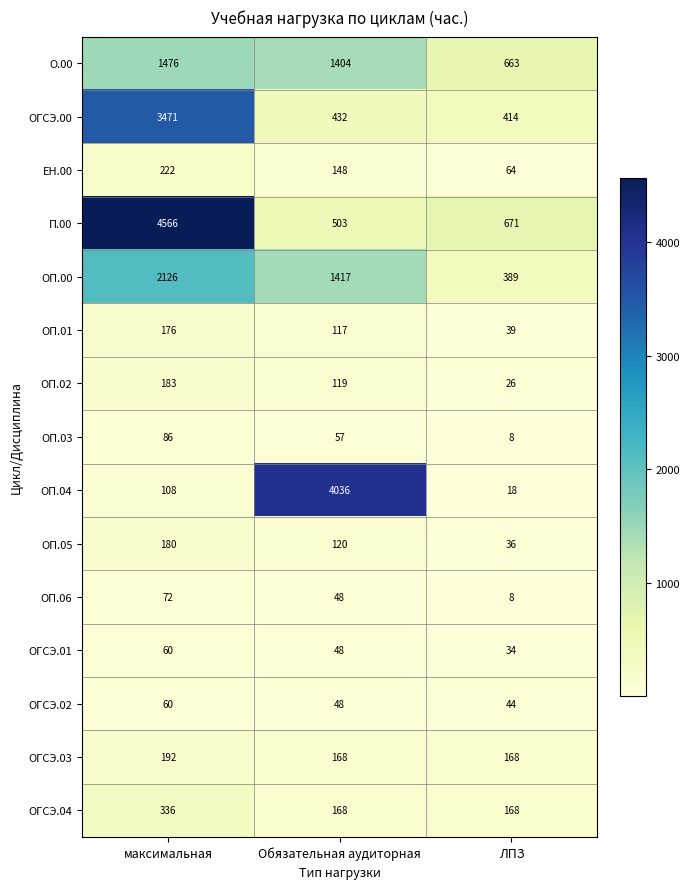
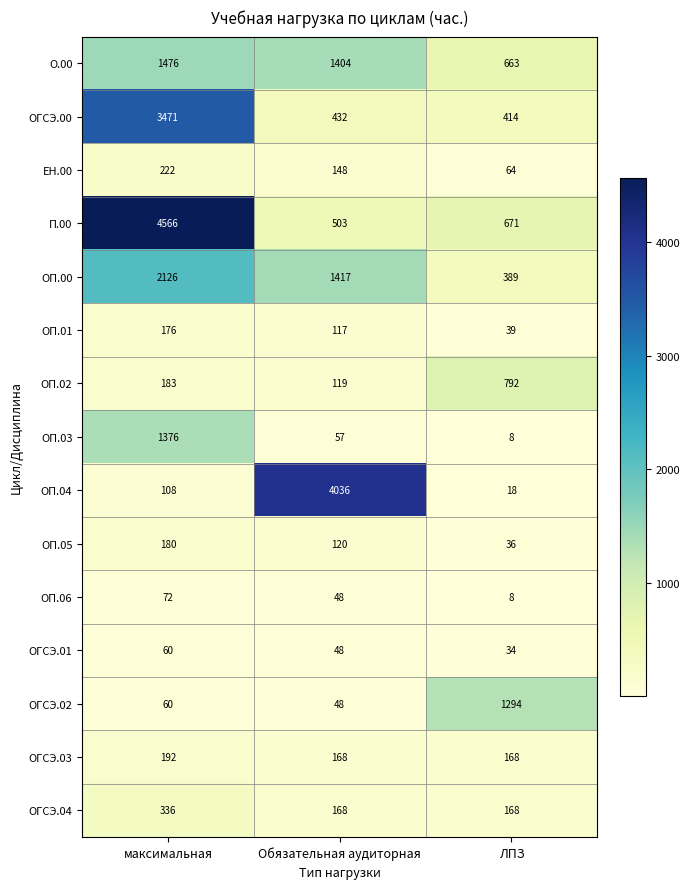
  {
    "О.00": {
      "максимальная": 1476,
      "Обязательная аудиторная": 1404,
      "ЛПЗ": 663
    },
    "ОГСЭ.00": {
      "максимальная": 3471,
      "Обязательная аудиторная": 432,
      "ЛПЗ": 414
    },
    "ЕН.00": {
      "максимальная": 222,
      "Обязательная аудиторная": 148,
      "ЛПЗ": 64
    },
    "П.00": {
      "максимальная": 4566,
      "Обязательная аудиторная": 503,
      "ЛПЗ": 671
    },
    "ОП.00": {
      "максимальная": 2126,
      "Обязательная аудиторная": 1417,
      "ЛПЗ": 389
    },
    "ОП.01": {
      "максимальная": 176,
      "Обязательная аудиторная": 117,
      "ЛПЗ": 39
    },
    "ОП.02": {
      "максимальная": 183,
      "Обязательная аудиторная": 119,
-     "ЛПЗ": 26
+     "ЛПЗ": 792
    },
    "ОП.03": {
-     "максимальная": 86,
+     "максимальная": 1376,
      "Обязательная аудиторная": 57,
      "ЛПЗ": 8
    },
    "ОП.04": {
      "максимальная": 108,
      "Обязательная аудиторная": 4036,
      "ЛПЗ": 18
    },
    "ОП.05": {
      "максимальная": 180,
      "Обязательная аудиторная": 120,
      "ЛПЗ": 36
    },
    "ОП.06": {
      "максимальная": 72,
      "Обязательная аудиторная": 48,
      "ЛПЗ": 8
    },
    "ОГСЭ.01": {
      "максимальная": 60,
      "Обязательная аудиторная": 48,
      "ЛПЗ": 34
    },
    "ОГСЭ.02": {
      "максимальная": 60,
      "Обязательная аудиторная": 48,
-     "ЛПЗ": 44
+     "ЛПЗ": 1294
    },
    "ОГСЭ.03": {
      "максимальная": 192,
      "Обязательная аудиторная": 168,
      "ЛПЗ": 168
    },
    "ОГСЭ.04": {
      "максимальная": 336,
      "Обязательная аудиторная": 168,
      "ЛПЗ": 168
    }
  }
